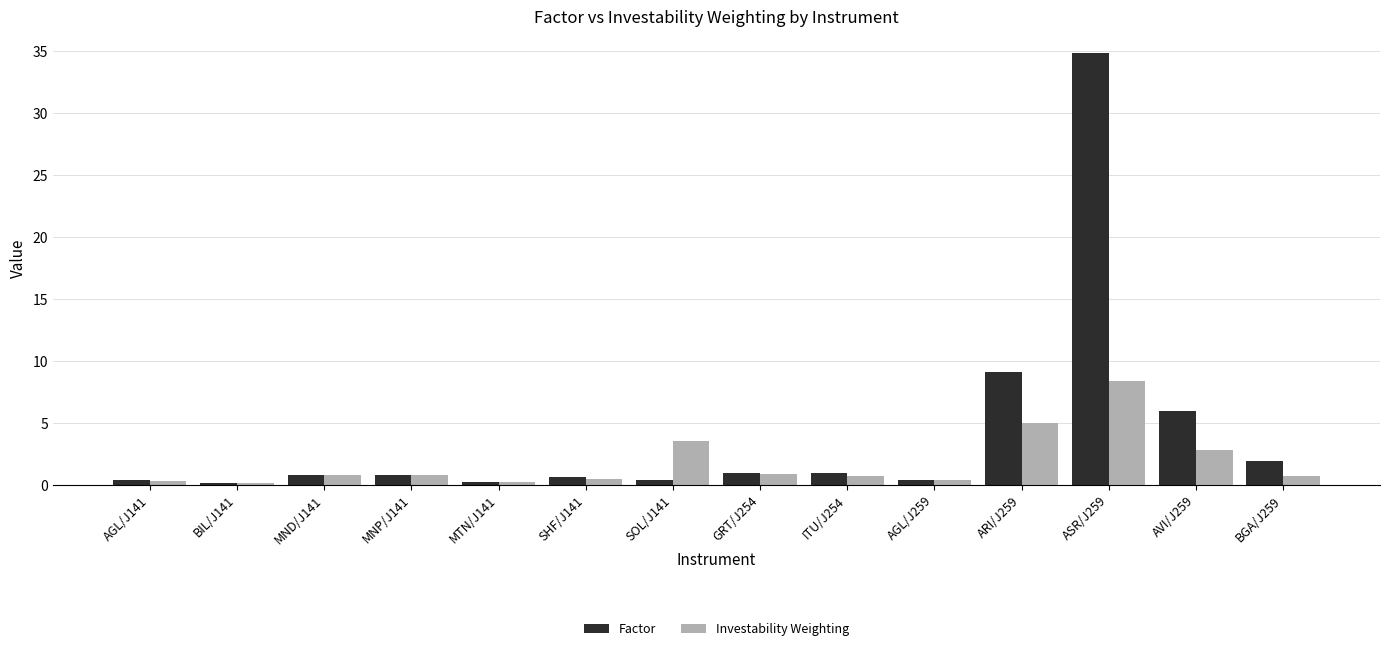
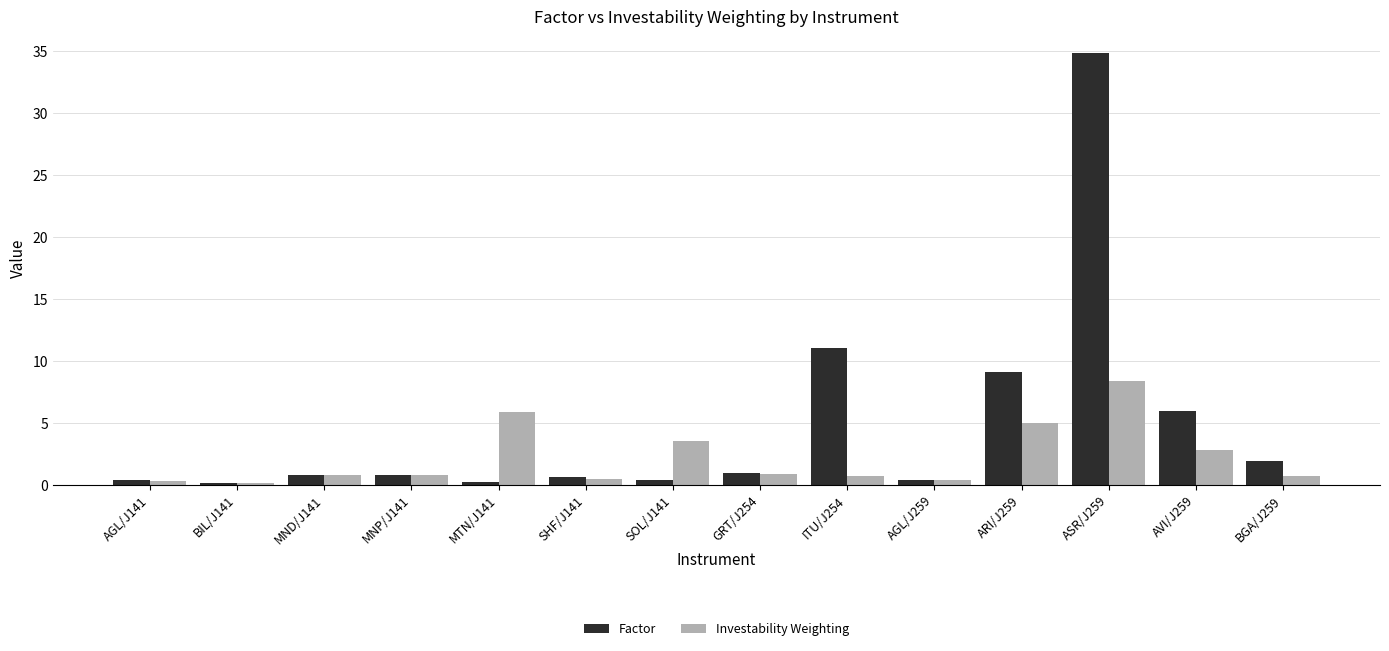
  {
    "Factor": {
      "AGL/J141": 0.3,
      "MND/J141": 0.7,
      "MNP/J141": 0.7,
      "MTN/J141": 0.2,
      "SHF/J141": 0.6,
      "SOL/J141": 0.4,
      "GRT/J254": 0.9,
-     "ITU/J254": 1.0,
+     "ITU/J254": 11.0,
      "AGL/J259": 0.4,
      "ARI/J259": 9.1,
      "ASR/J259": 34.9,
      "AVI/J259": 5.9,
      "BGA/J259": 1.9
    },
    "Investability Weighting": {
      "AGL/J141": 0.3,
      "MND/J141": 0.7,
      "MNP/J141": 0.7,
-     "MTN/J141": 0.2,
+     "MTN/J141": 5.9,
      "SHF/J141": 0.4,
      "SOL/J141": 3.6,
      "GRT/J254": 0.8,
      "ITU/J254": 0.7,
      "AGL/J259": 0.4,
      "ARI/J259": 5.0,
      "ASR/J259": 8.4,
      "AVI/J259": 2.8,
      "BGA/J259": 0.7
    }
  }
